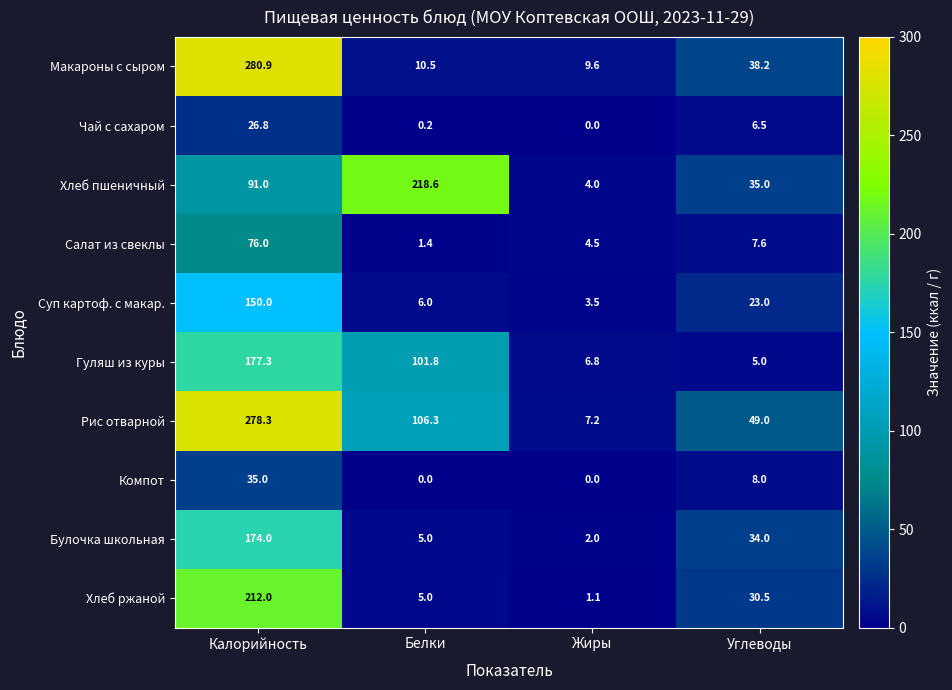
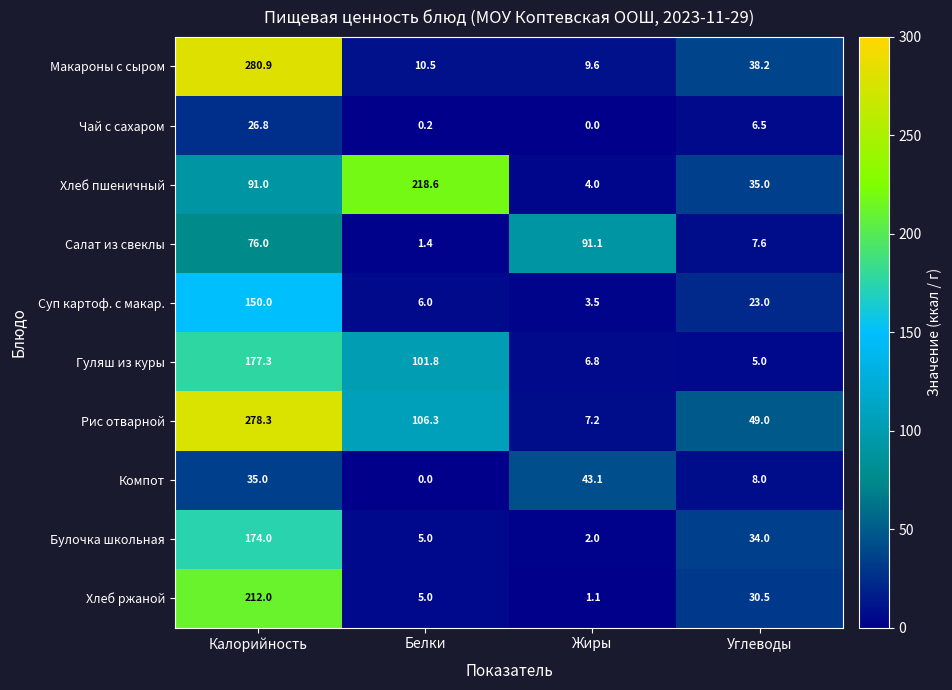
  {
    "Макароны с сыром": {
      "Калорийность": 280.9,
      "Белки": 10.5,
      "Жиры": 9.6,
      "Углеводы": 38.2
    },
    "Чай с сахаром": {
      "Калорийность": 26.8,
      "Белки": 0.2,
      "Жиры": 0.0,
      "Углеводы": 6.5
    },
    "Хлеб пшеничный": {
      "Калорийность": 91.0,
      "Белки": 218.6,
      "Жиры": 4.0,
      "Углеводы": 35.0
    },
    "Салат из свеклы": {
      "Калорийность": 76.0,
      "Белки": 1.4,
-     "Жиры": 4.5,
+     "Жиры": 91.1,
      "Углеводы": 7.6
    },
    "Суп картоф. с макар.": {
      "Калорийность": 150.0,
      "Белки": 6.0,
      "Жиры": 3.5,
      "Углеводы": 23.0
    },
    "Гуляш из куры": {
      "Калорийность": 177.3,
      "Белки": 101.8,
      "Жиры": 6.8,
      "Углеводы": 5.0
    },
    "Рис отварной": {
      "Калорийность": 278.3,
      "Белки": 106.3,
      "Жиры": 7.2,
      "Углеводы": 49.0
    },
    "Компот": {
      "Калорийность": 35.0,
      "Белки": 0.0,
-     "Жиры": 0.0,
+     "Жиры": 43.1,
      "Углеводы": 8.0
    },
    "Булочка школьная": {
      "Калорийность": 174.0,
      "Белки": 5.0,
      "Жиры": 2.0,
      "Углеводы": 34.0
    },
    "Хлеб ржаной": {
      "Калорийность": 212.0,
      "Белки": 5.0,
      "Жиры": 1.1,
      "Углеводы": 30.5
    }
  }
